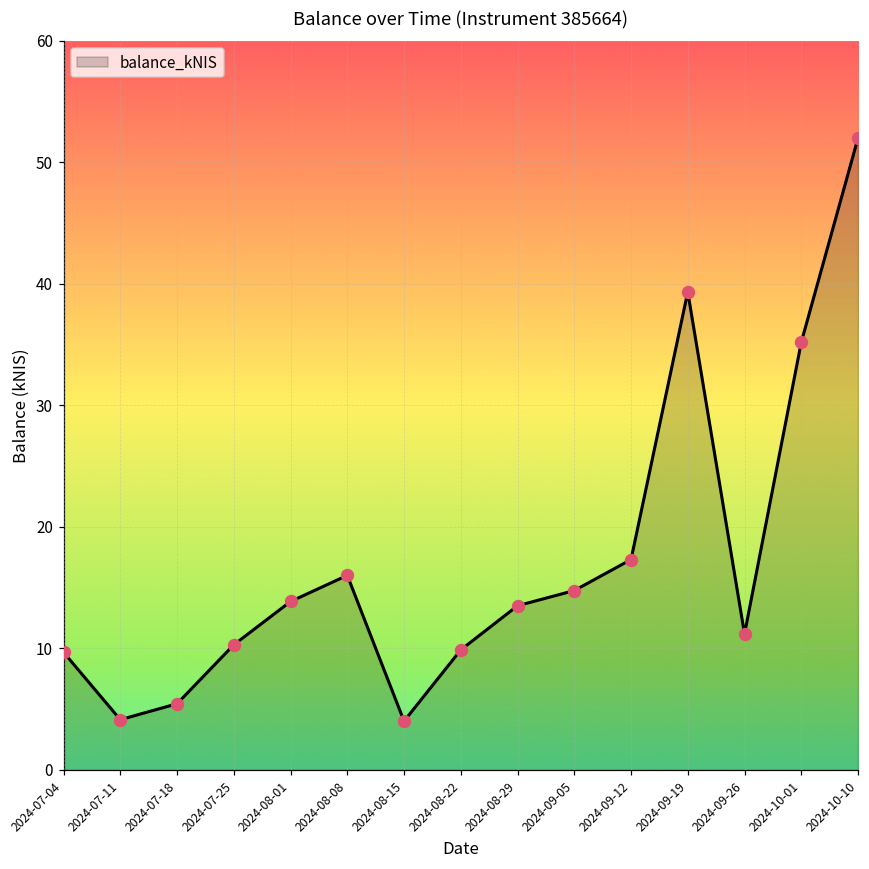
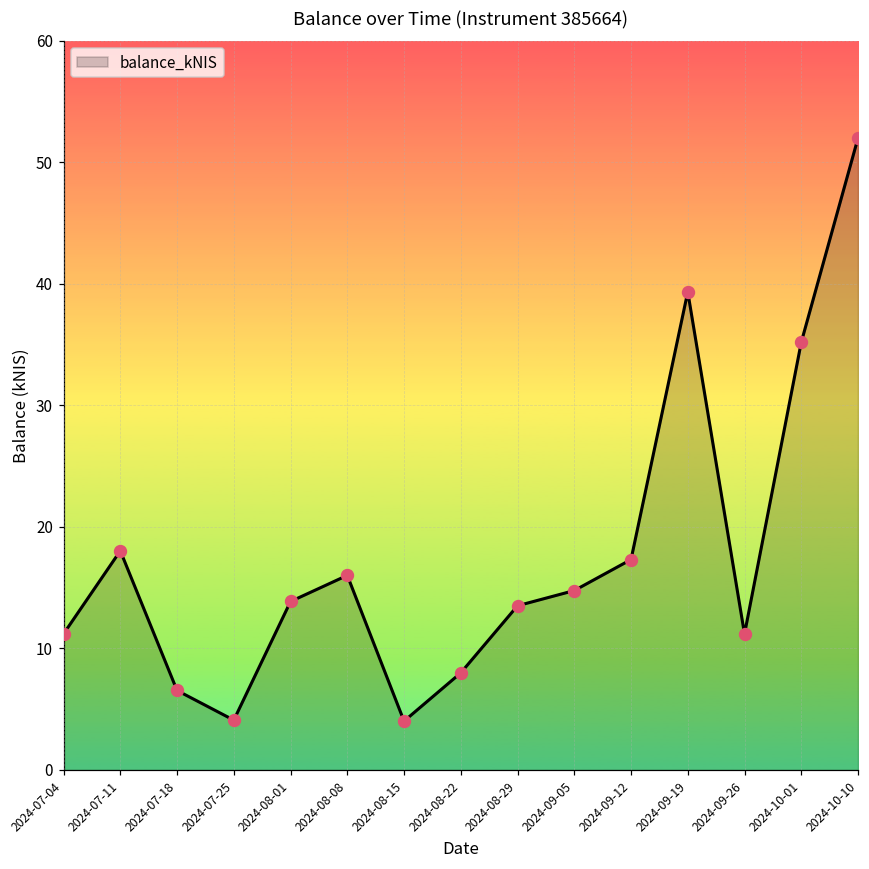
  {
-   "2024-07-04": 9.7,
-   "2024-07-11": 4.1,
-   "2024-07-18": 5.5,
-   "2024-07-25": 10.3,
+   "2024-07-04": 11.2,
+   "2024-07-11": 18.0,
+   "2024-07-18": 6.5,
+   "2024-07-25": 4.1,
    "2024-08-01": 13.9,
    "2024-08-08": 16.0,
    "2024-08-15": 4.0,
-   "2024-08-22": 9.9,
+   "2024-08-22": 8.0,
    "2024-08-29": 13.5,
    "2024-09-05": 14.8,
    "2024-09-12": 17.3,
    "2024-09-19": 39.3,
    "2024-09-26": 11.2,
    "2024-10-01": 35.2,
    "2024-10-10": 52.0
  }
